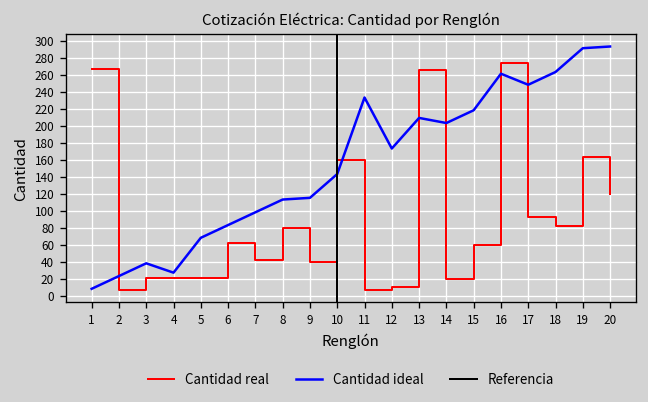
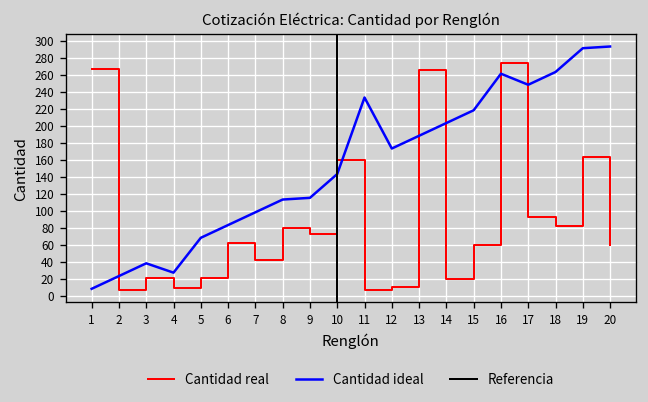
  {
    "Cantidad real": {
      "1": 270,
      "2": 10,
      "3": 20,
-     "4": 20,
+     "4": 10,
      "5": 20,
      "6": 60,
      "7": 40,
      "8": 80,
-     "9": 40,
+     "9": 70,
      "10": 160,
      "11": 10,
      "12": 10,
      "13": 270,
      "14": 20,
      "15": 60,
      "16": 270,
      "17": 90,
      "18": 80,
      "19": 160,
-     "20": 120
+     "20": 60
    },
    "Cantidad ideal": {
      "1": 10,
      "2": 20,
      "3": 40,
      "4": 30,
      "5": 70,
      "6": 80,
      "7": 100,
      "8": 110,
      "9": 120,
      "10": 140,
      "11": 230,
      "12": 170,
-     "13": 210,
+     "13": 190,
      "14": 200,
      "15": 220,
      "16": 260,
      "17": 250,
      "18": 260,
      "19": 290,
      "20": 290
    }
  }
